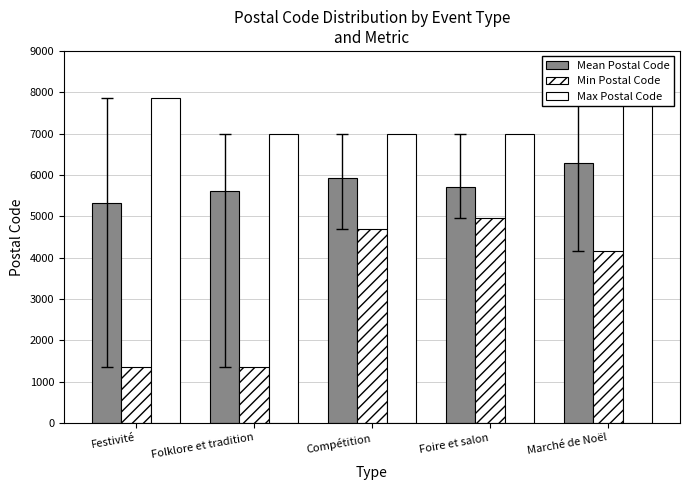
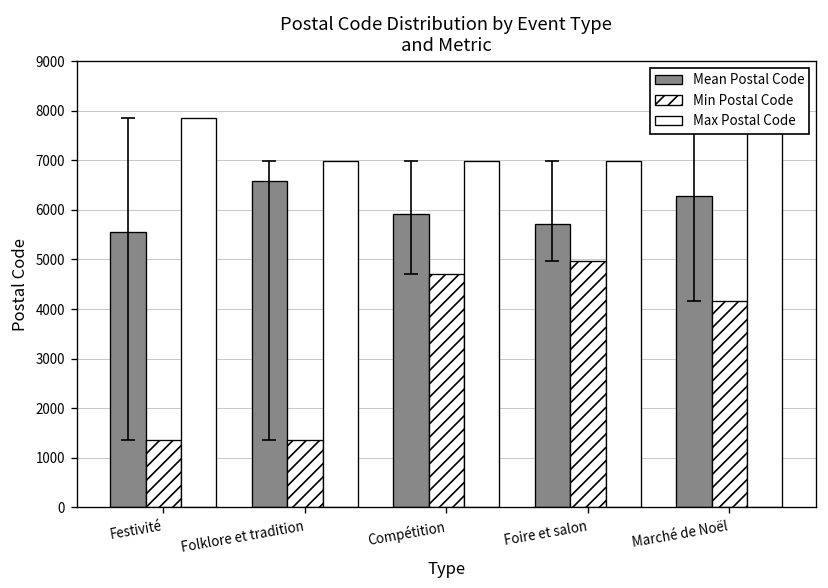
  {
    "Mean Postal Code": {
-     "Festivité": 5300,
-     "Folklore et tradition": 5600,
+     "Festivité": 5600,
+     "Folklore et tradition": 6600,
      "Compétition": 5900,
      "Foire et salon": 5700,
      "Marché de Noël": 6300
    }
  }
